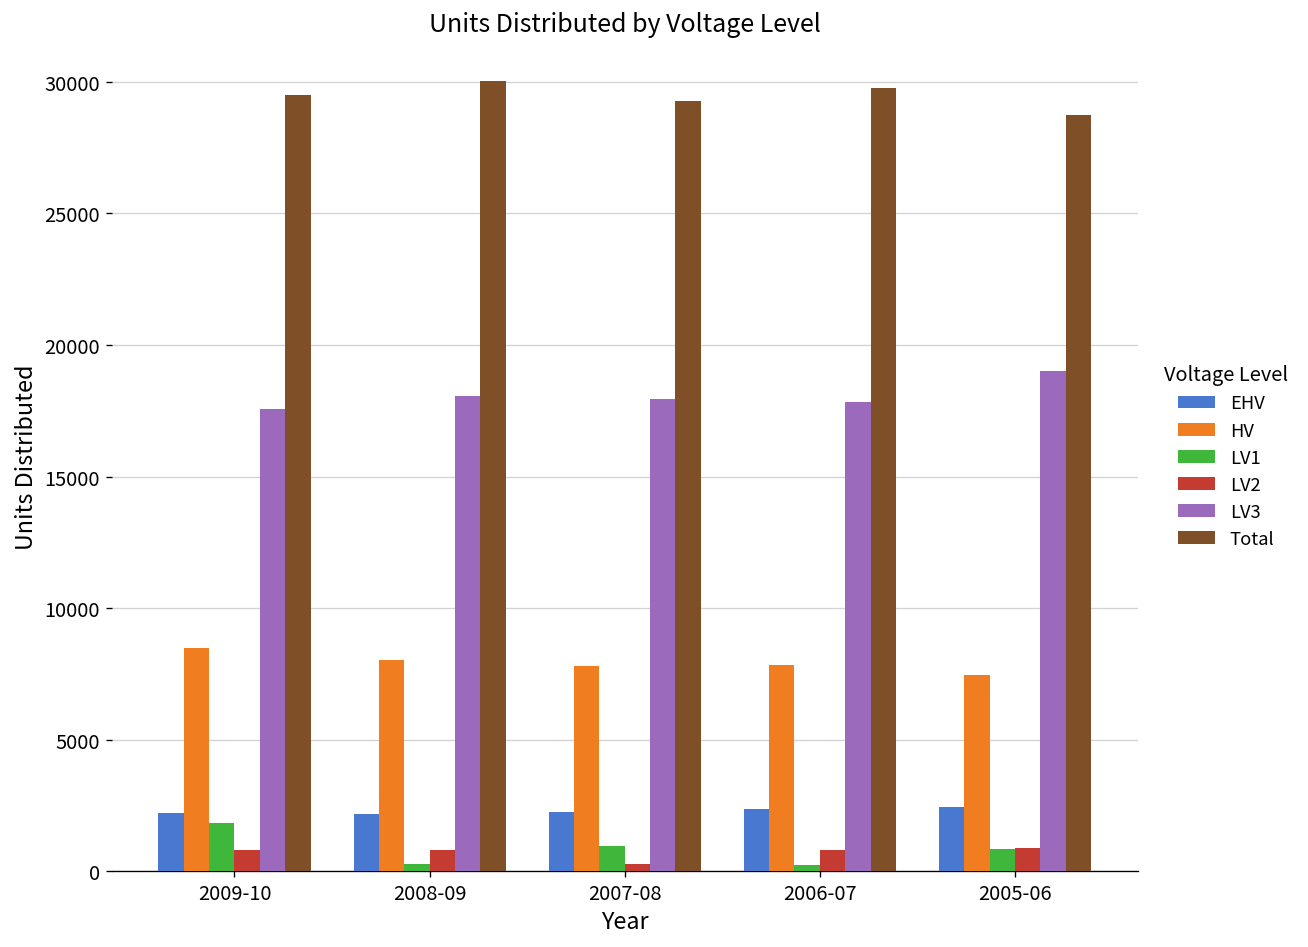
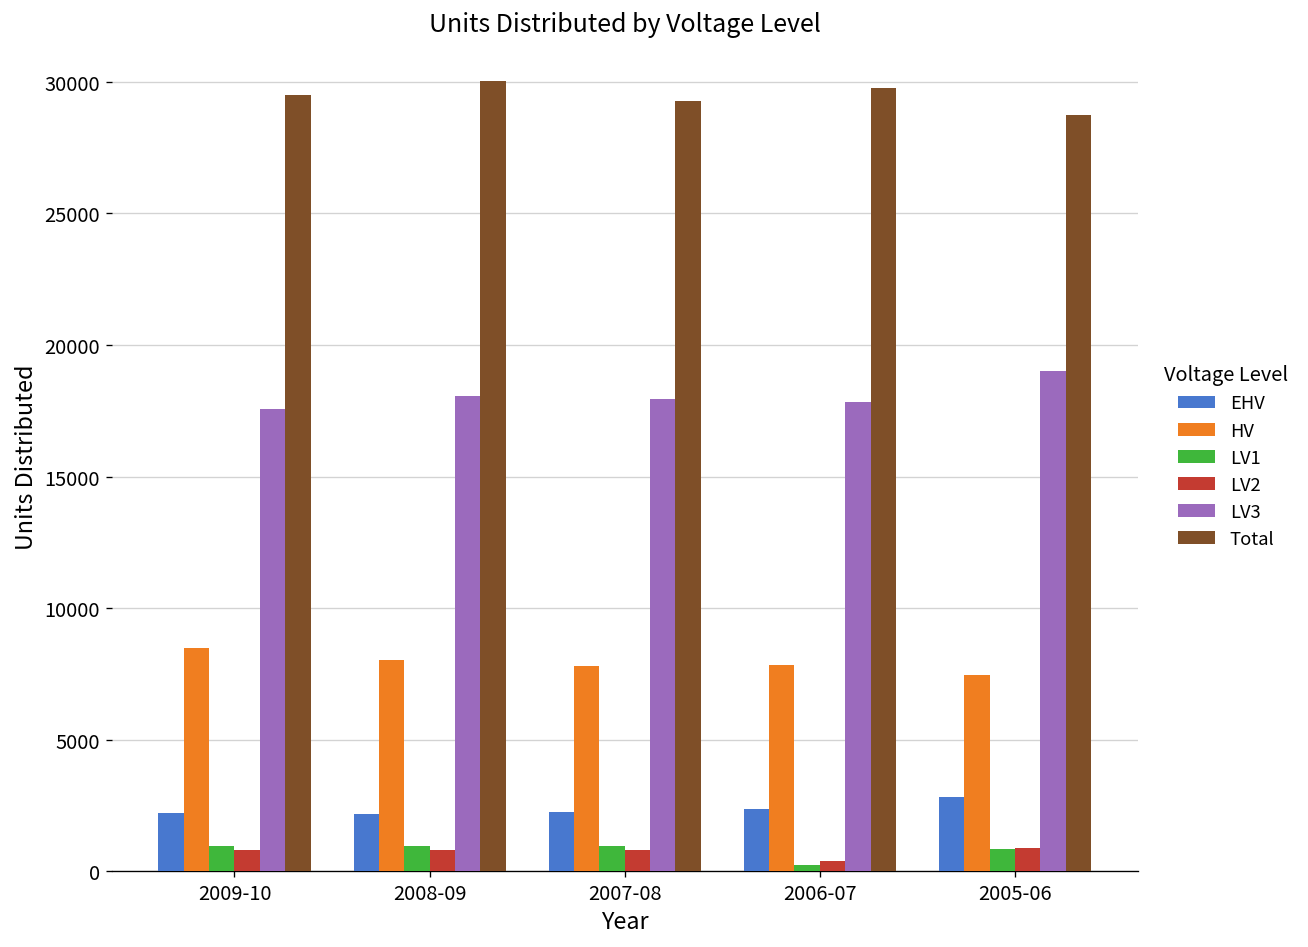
  {
    "EHV": {
      "2009-10": 2200,
      "2008-09": 2200,
      "2007-08": 2300,
      "2006-07": 2400,
-     "2005-06": 2400
+     "2005-06": 2800
    },
    "HV": {
      "2009-10": 8500,
      "2008-09": 8000,
      "2007-08": 7800,
      "2006-07": 7800,
      "2005-06": 7500
    },
    "LV1": {
-     "2009-10": 1800,
-     "2008-09": 300,
+     "2009-10": 900,
+     "2008-09": 1000,
      "2007-08": 1000,
      "2006-07": 200,
      "2005-06": 900
    },
    "LV2": {
      "2009-10": 800,
      "2008-09": 800,
-     "2007-08": 300,
-     "2006-07": 800,
+     "2007-08": 800,
+     "2006-07": 400,
      "2005-06": 900
    },
    "LV3": {
      "2009-10": 17600,
      "2008-09": 18100,
      "2007-08": 18000,
      "2006-07": 17800,
      "2005-06": 19000
    },
    "Total": {
      "2009-10": 29500,
      "2008-09": 30000,
      "2007-08": 29300,
      "2006-07": 29800,
      "2005-06": 28700
    }
  }
